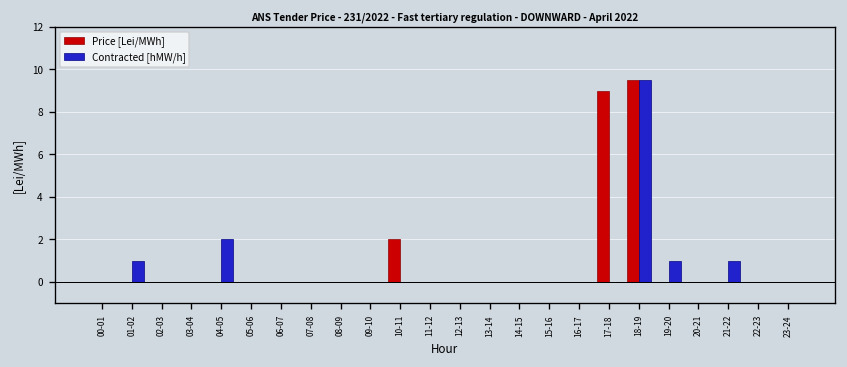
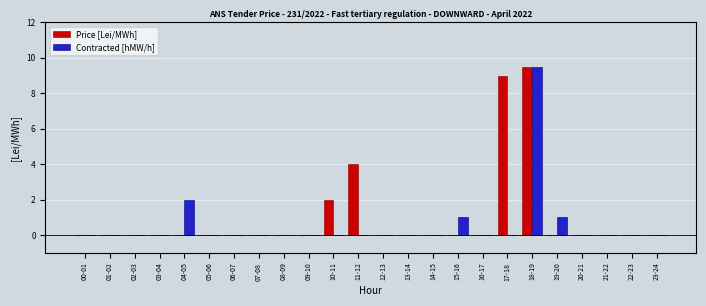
  {
    "Price [Lei/MWh]": {
      "00-01": 0,
      "01-02": 0,
      "02-03": 0,
      "03-04": 0,
      "04-05": 0,
      "05-06": 0,
      "06-07": 0,
      "07-08": 0,
      "08-09": 0,
      "09-10": 0,
      "10-11": 2,
-     "11-12": 0,
+     "11-12": 4,
      "12-13": 0,
      "13-14": 0,
      "14-15": 0,
      "15-16": 0,
      "16-17": 0,
      "17-18": 9,
      "18-19": 9.5,
      "19-20": 0,
      "20-21": 0,
      "21-22": 0,
      "22-23": 0,
      "23-24": 0
    },
    "Contracted [hMW/h]": {
      "00-01": 0,
-     "01-02": 1,
+     "01-02": 0,
      "02-03": 0,
      "03-04": 0,
      "04-05": 2,
      "05-06": 0,
      "06-07": 0,
      "07-08": 0,
      "08-09": 0,
      "09-10": 0,
      "10-11": 0,
      "11-12": 0,
      "12-13": 0,
      "13-14": 0,
      "14-15": 0,
-     "15-16": 0,
+     "15-16": 1,
      "16-17": 0,
      "17-18": 0,
      "18-19": 9.5,
      "19-20": 1,
      "20-21": 0,
-     "21-22": 1,
+     "21-22": 0,
      "22-23": 0,
      "23-24": 0
    }
  }
